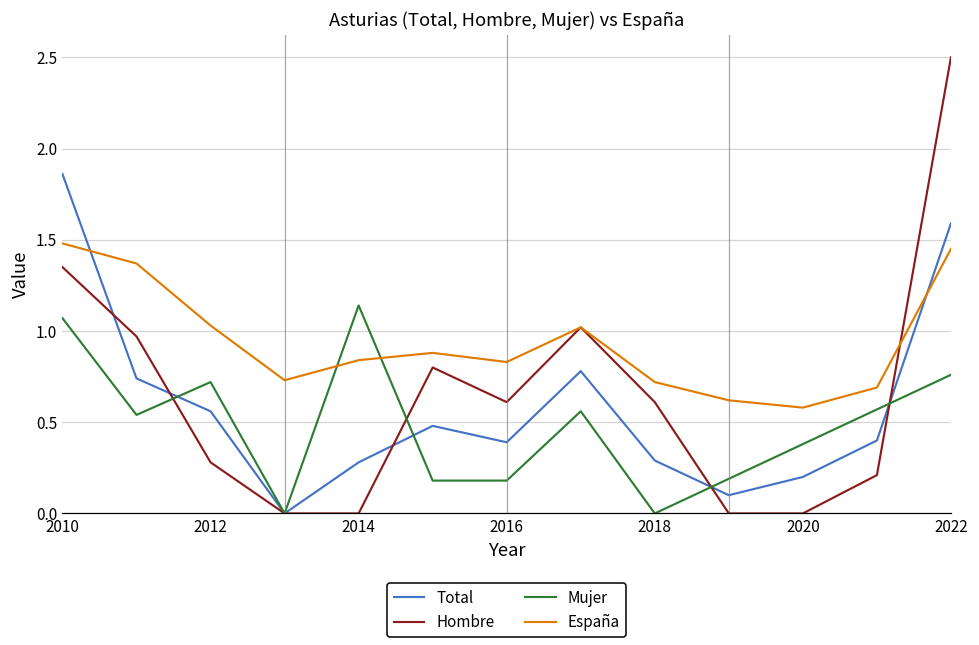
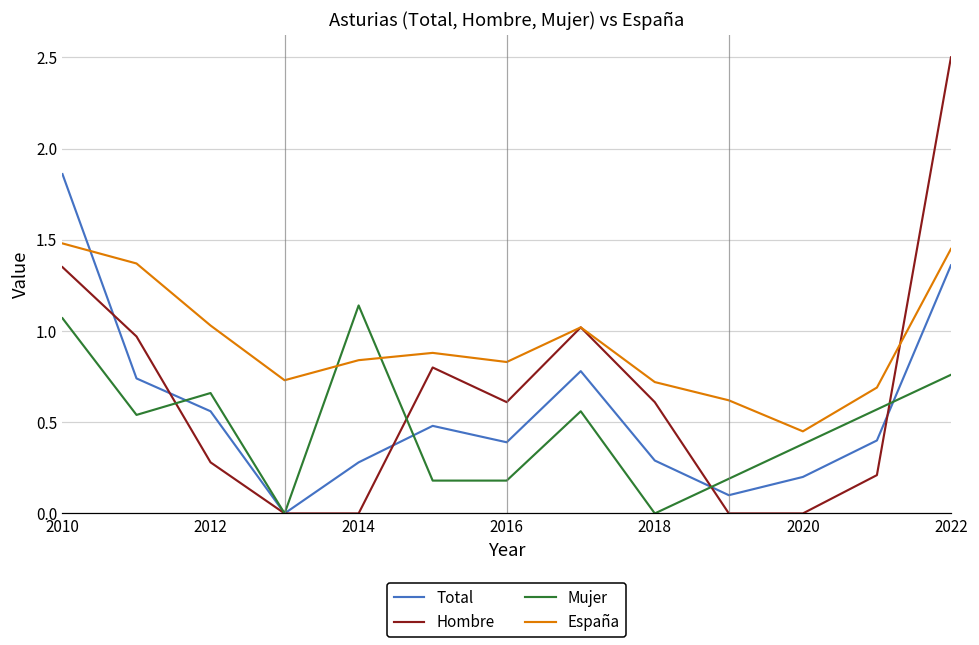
  {
    "Total": {
      "2010": 1.86,
      "2012": 0.56,
      "2014": 0.28,
      "2016": 0.39,
      "2018": 0.29,
      "2020": 0.20,
-     "2022": 1.59
+     "2022": 1.36
    },
    "Hombre": {
      "2010": 1.35,
      "2012": 0.28,
      "2014": 0.00,
      "2016": 0.61,
      "2018": 0.61,
      "2020": 0.00,
      "2022": 2.50
    },
    "Mujer": {
      "2010": 1.07,
-     "2012": 0.72,
+     "2012": 0.66,
      "2014": 1.14,
      "2016": 0.18,
      "2018": 0.00,
      "2020": 0.38,
      "2022": 0.76
    },
    "España": {
      "2010": 1.48,
      "2012": 1.03,
      "2014": 0.84,
      "2016": 0.83,
      "2018": 0.72,
-     "2020": 0.58,
+     "2020": 0.45,
      "2022": 1.45
    }
  }
